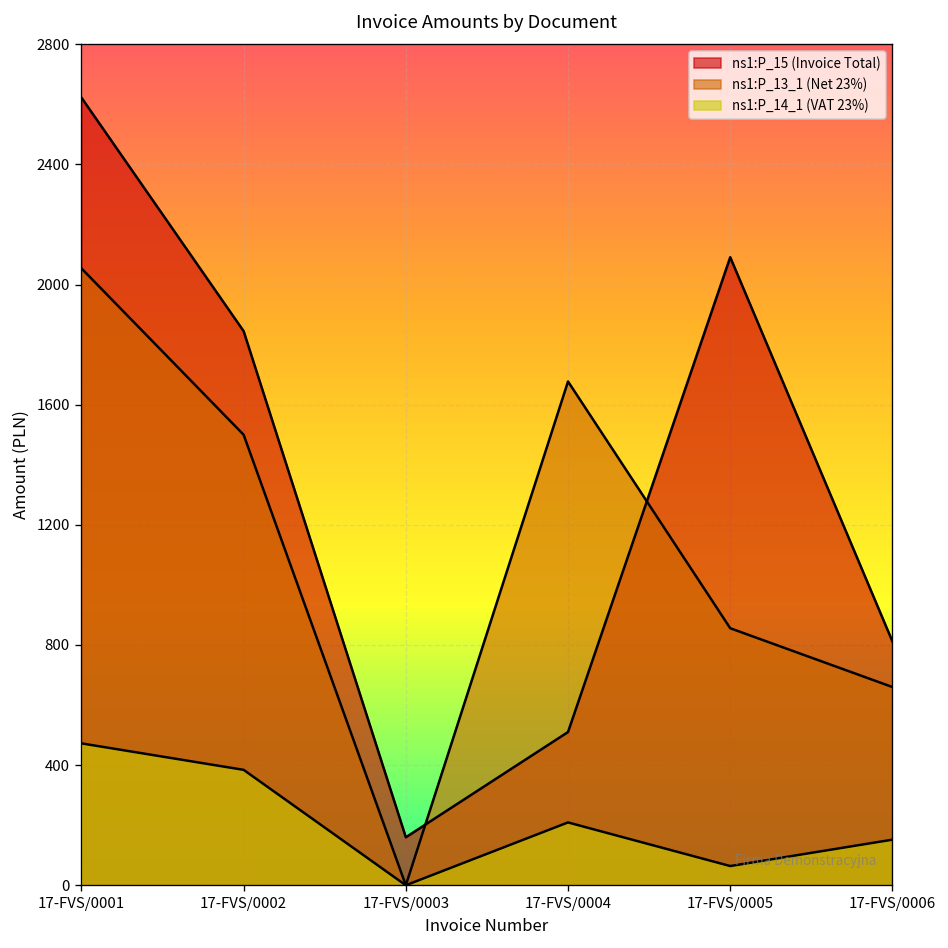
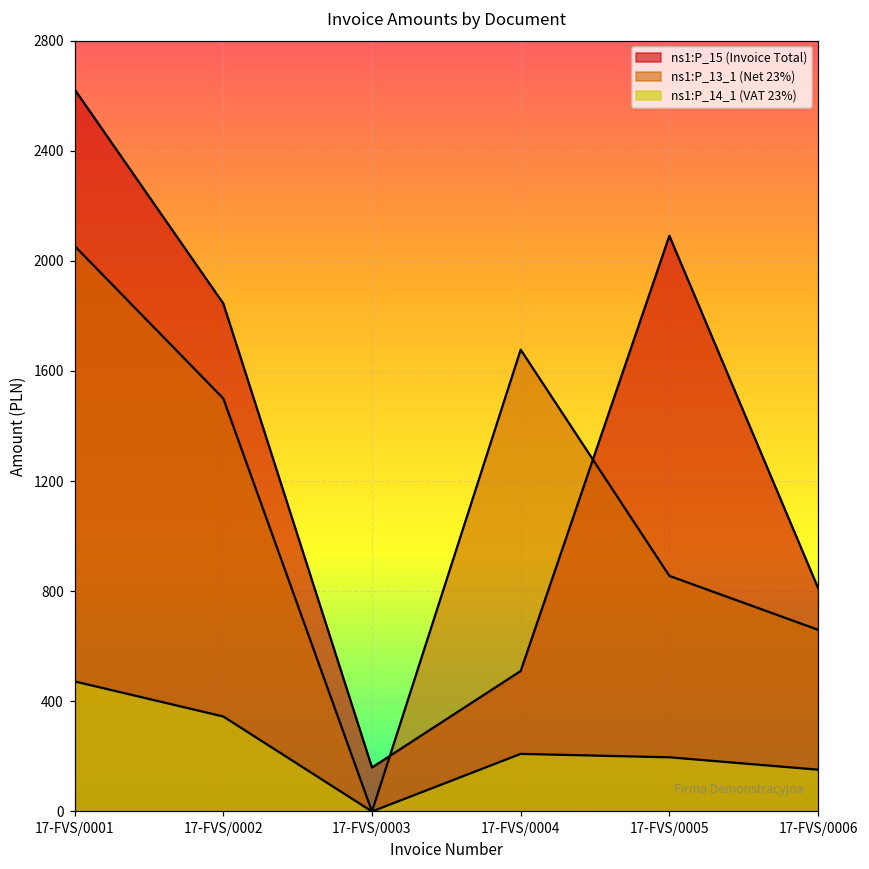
  {
    "ns1:P_15 (Invoice Total)": {
      "17-FVS/0001": 2620,
      "17-FVS/0002": 1850,
      "17-FVS/0003": 160,
      "17-FVS/0004": 510,
      "17-FVS/0005": 2090,
      "17-FVS/0006": 810
    },
    "ns1:P_13_1 (Net 23%)": {
      "17-FVS/0001": 2050,
      "17-FVS/0002": 1500,
      "17-FVS/0004": 1680,
      "17-FVS/0005": 860,
      "17-FVS/0006": 660
    },
    "ns1:P_14_1 (VAT 23%)": {
      "17-FVS/0001": 470,
-     "17-FVS/0002": 380,
+     "17-FVS/0002": 350,
      "17-FVS/0004": 210,
-     "17-FVS/0005": 60,
+     "17-FVS/0005": 200,
      "17-FVS/0006": 150
    }
  }
